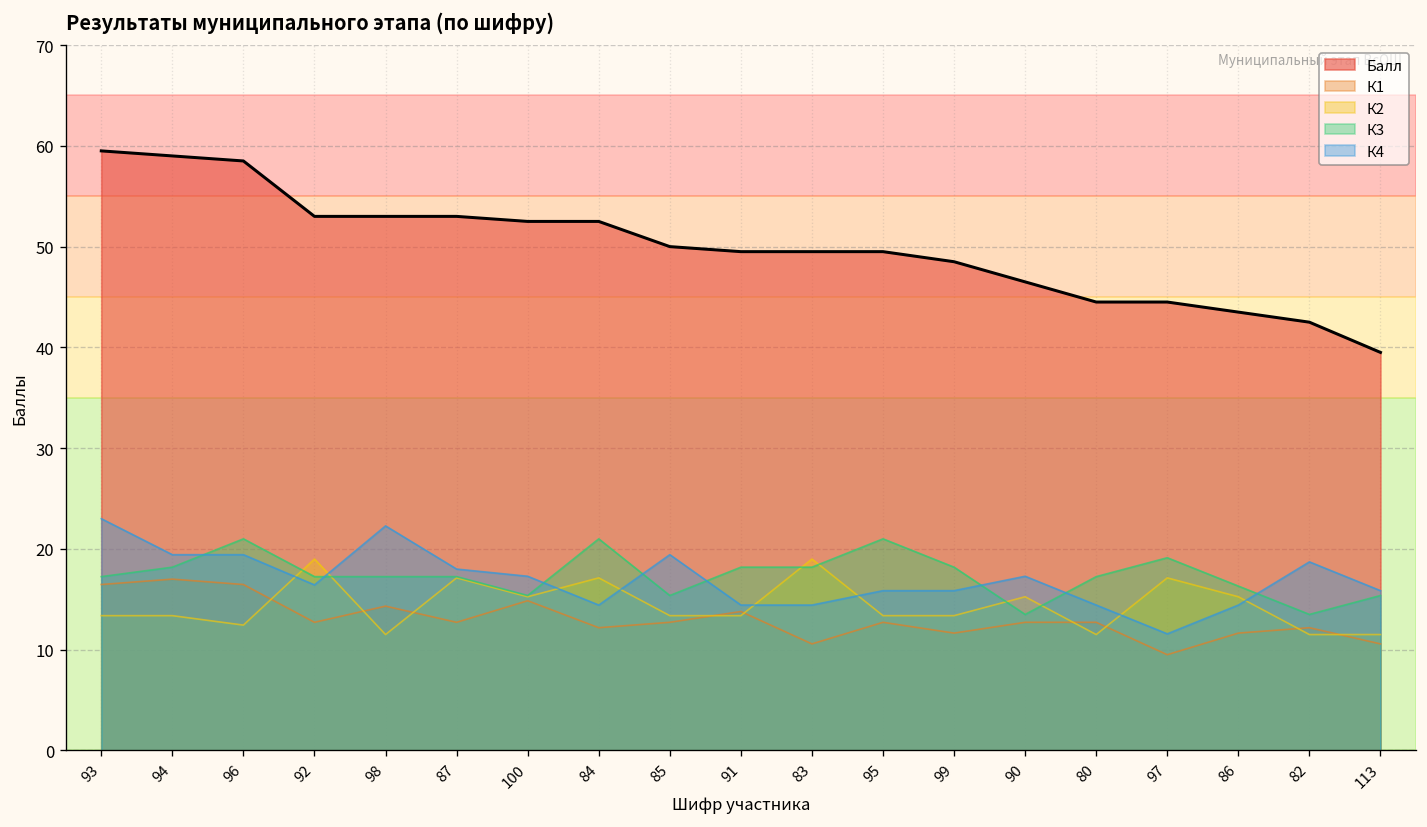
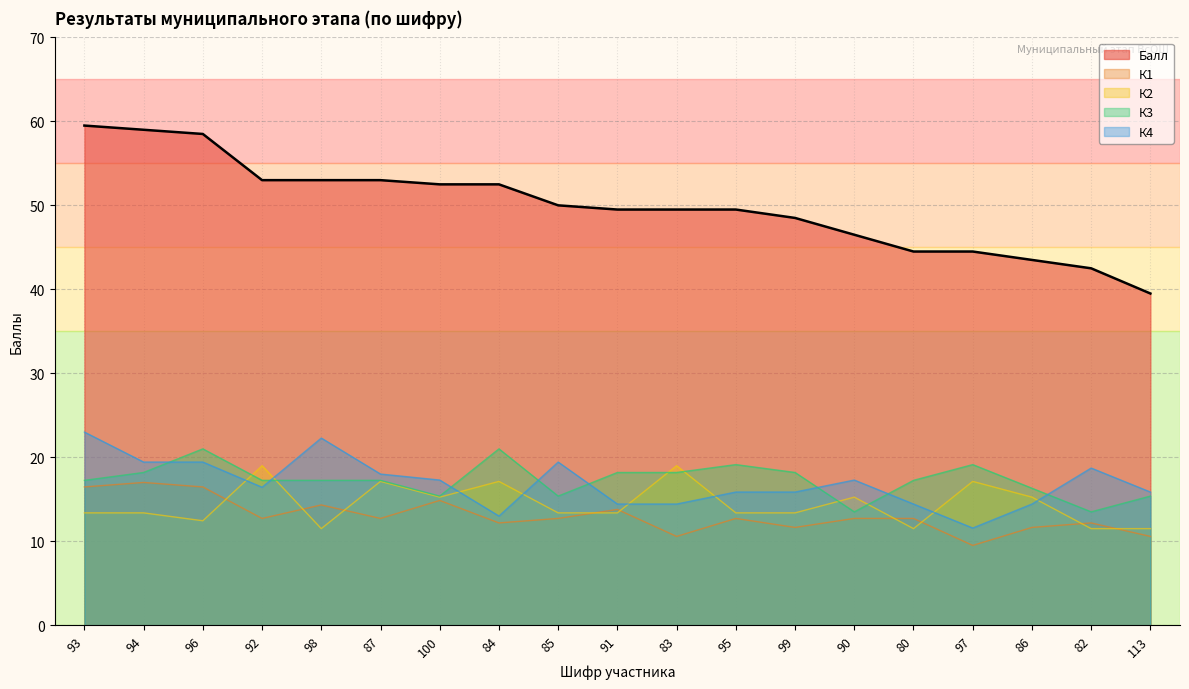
  {
    "К3": {
      "93": 17,
      "94": 18,
      "96": 21,
      "92": 17,
      "98": 17,
      "84": 21,
      "85": 15,
      "91": 18,
      "83": 18,
-     "95": 21,
+     "95": 19,
      "99": 18,
      "90": 14,
      "80": 17,
      "97": 19,
      "86": 16,
      "82": 14,
      "113": 15
    },
    "К4": {
      "93": 23,
      "94": 19,
      "96": 19,
      "92": 16,
      "98": 22,
      "87": 18,
      "100": 17,
-     "84": 14,
+     "84": 13,
      "85": 19,
      "91": 14,
      "83": 14,
      "95": 16,
      "99": 16,
      "90": 17,
      "80": 14,
      "97": 12,
      "86": 14,
      "82": 19,
      "113": 16
    }
  }
